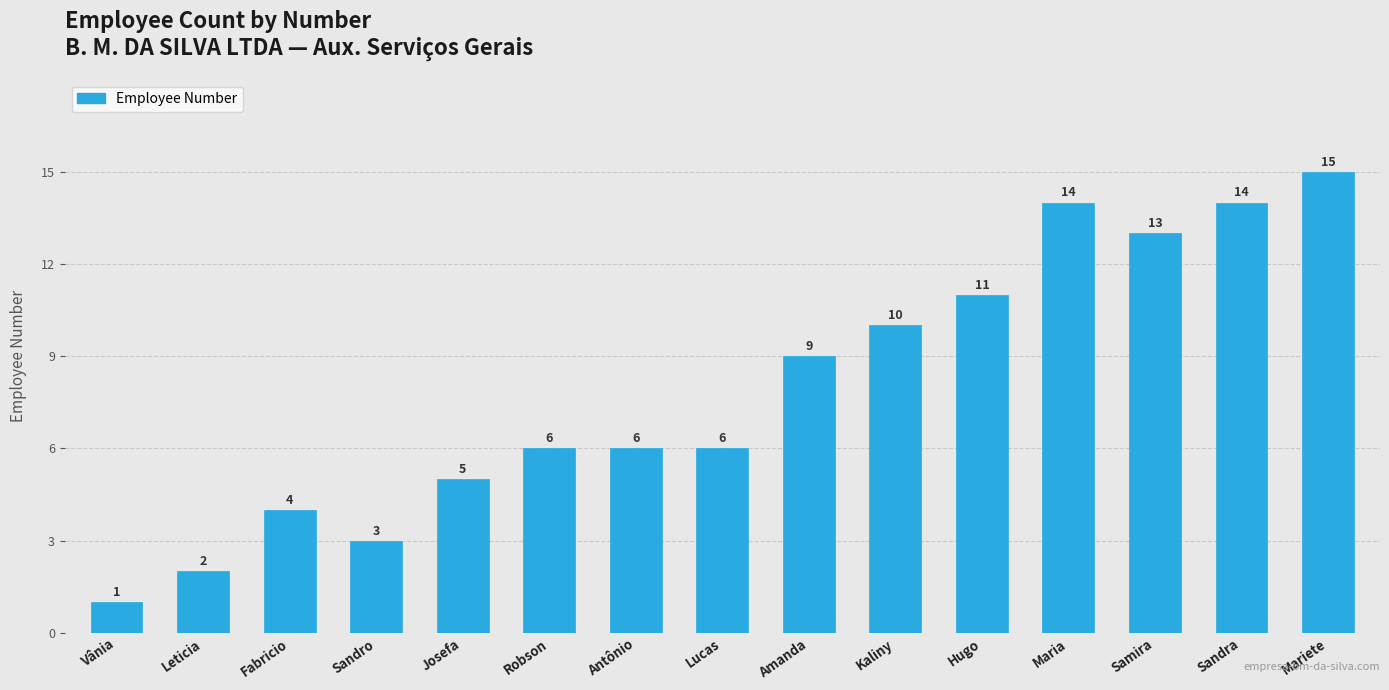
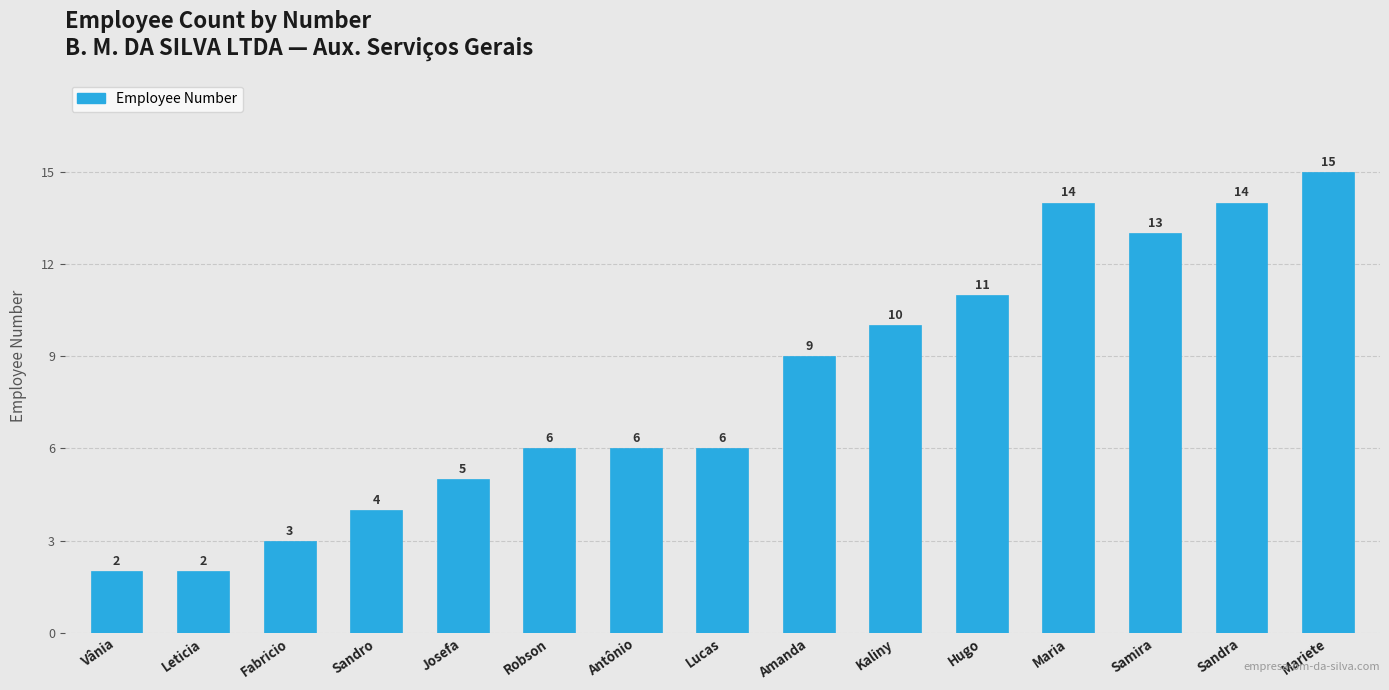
  {
-   "Vânia": 1,
+   "Vânia": 2,
    "Leticia": 2,
-   "Fabricio": 4,
-   "Sandro": 3,
+   "Fabricio": 3,
+   "Sandro": 4,
    "Josefa": 5,
    "Robson": 6,
    "Antônio": 6,
    "Lucas": 6,
    "Amanda": 9,
    "Kaliny": 10,
    "Hugo": 11,
    "Maria": 14,
    "Samira": 13,
    "Sandra": 14,
    "Mariete": 15
  }
